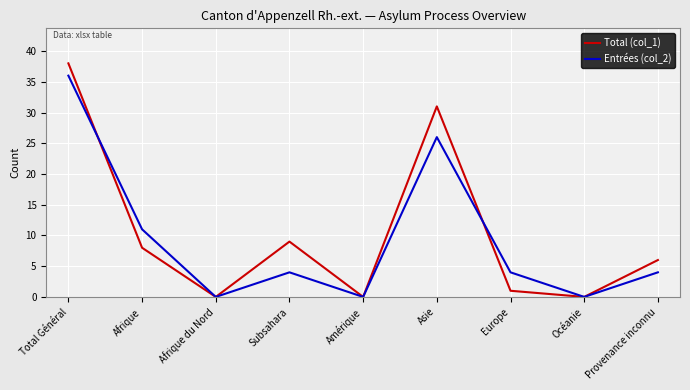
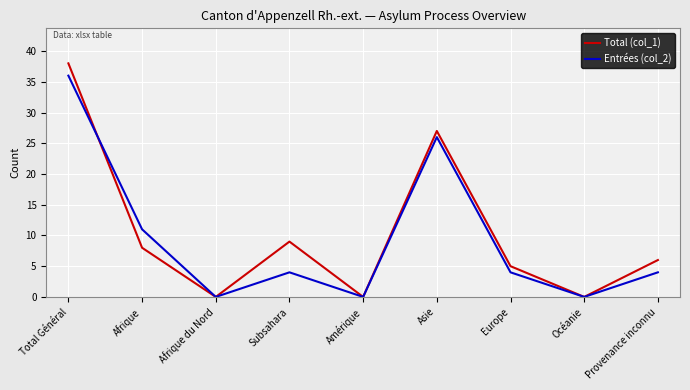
  {
    "Total (col_1)": {
      "Total Général": 38,
      "Afrique": 8,
      "Subsahara": 9,
-     "Asie": 31,
-     "Europe": 1,
+     "Asie": 27,
+     "Europe": 5,
      "Provenance inconnu": 6
    },
    "Entrées (col_2)": {
      "Total Général": 36,
      "Afrique": 11,
      "Subsahara": 4,
      "Asie": 26,
      "Europe": 4,
      "Provenance inconnu": 4
    }
  }
